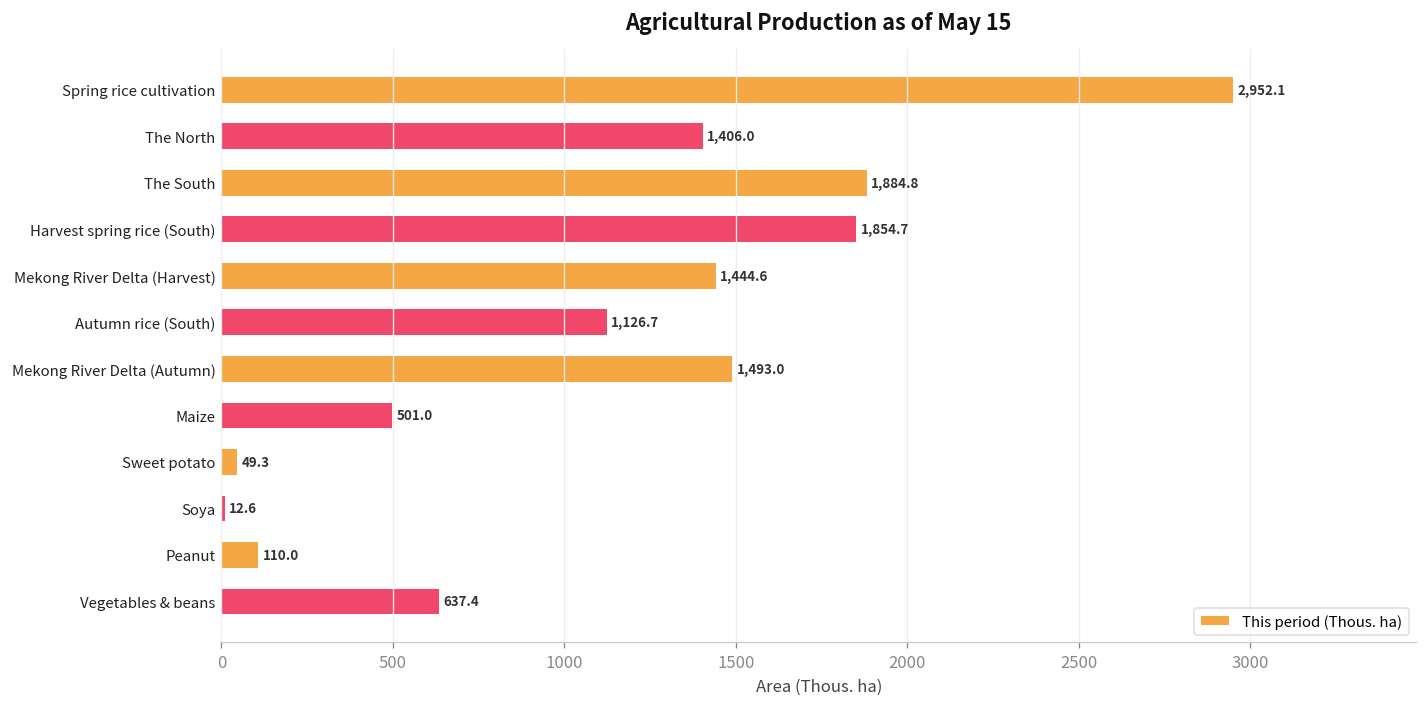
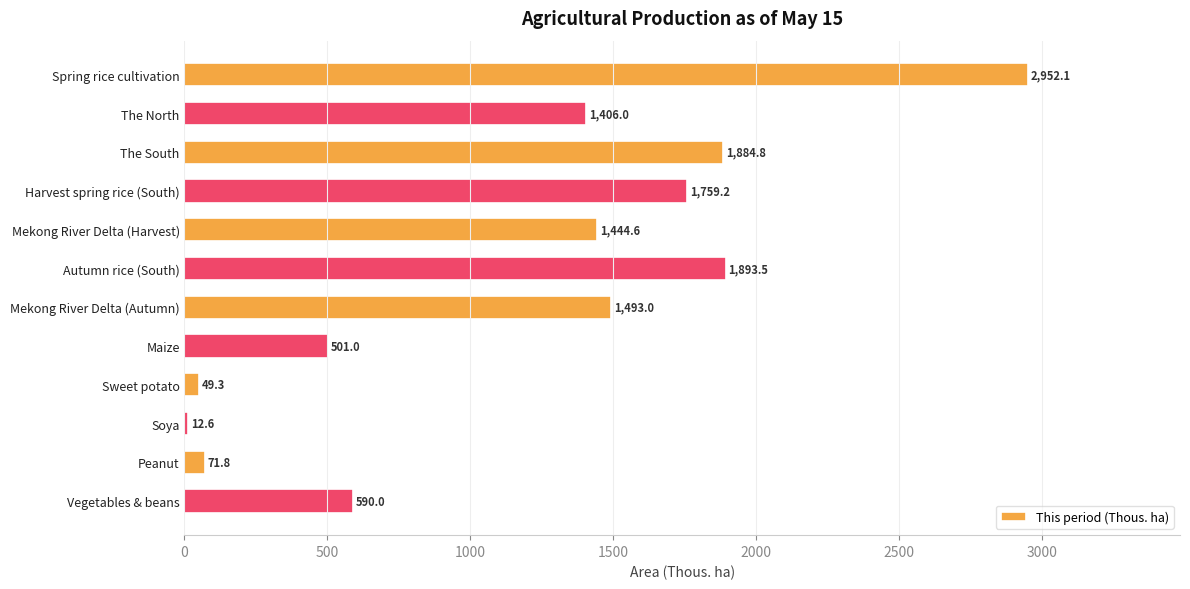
  {
    "Spring rice cultivation": "2,952.1",
    "The North": "1,406.0",
    "The South": "1,884.8",
-   "Harvest spring rice (South)": "1,854.7",
+   "Harvest spring rice (South)": "1,759.2",
    "Mekong River Delta (Harvest)": "1,444.6",
-   "Autumn rice (South)": "1,126.7",
+   "Autumn rice (South)": "1,893.5",
    "Mekong River Delta (Autumn)": "1,493.0",
    "Maize": "501.0",
    "Sweet potato": "49.3",
    "Soya": "12.6",
-   "Peanut": "110.0",
-   "Vegetables & beans": "637.4"
+   "Peanut": "71.8",
+   "Vegetables & beans": "590.0"
  }
